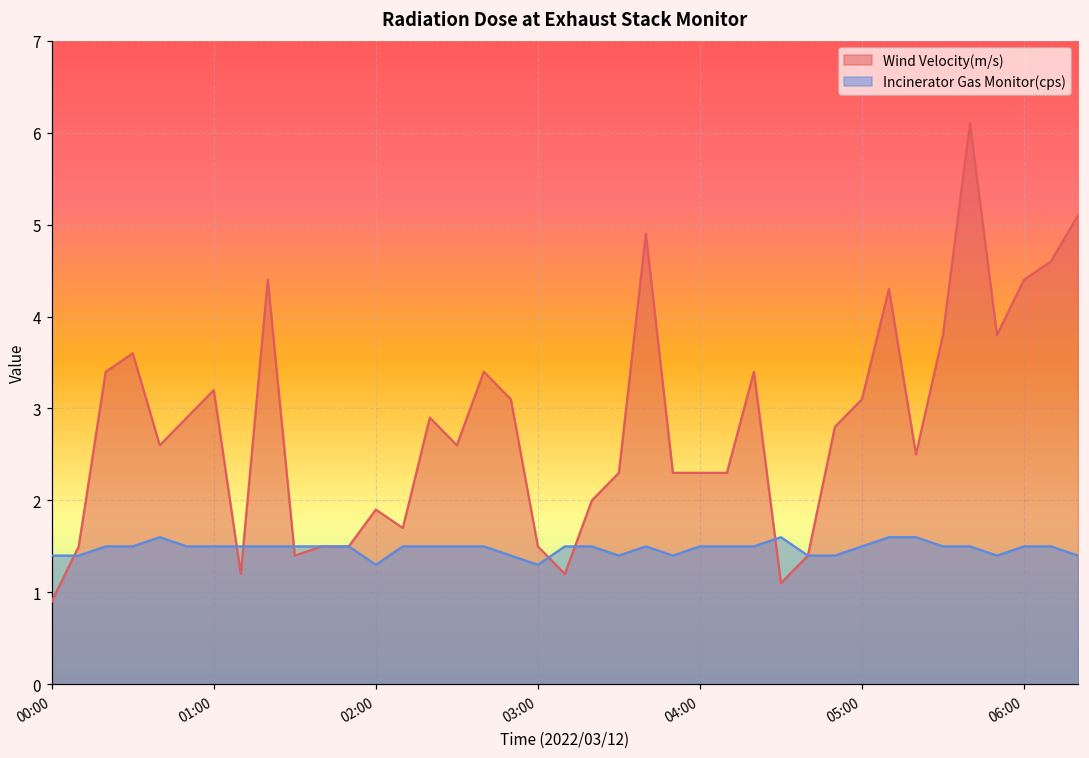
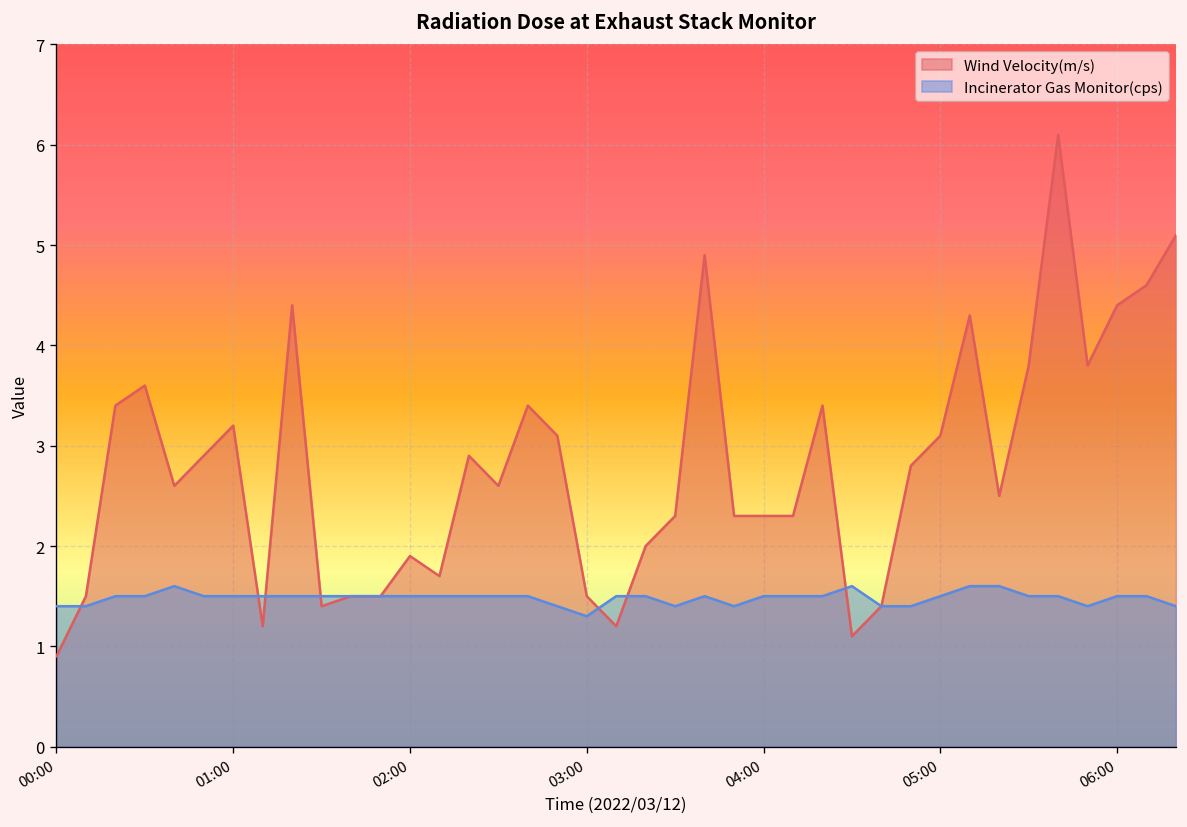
  {
    "Wind Velocity(m/s)": {
      "00:00": 0.9,
      "01:00": 3.2,
      "02:00": 1.9,
      "03:00": 1.5,
      "04:00": 2.3,
      "05:00": 3.1,
      "06:00": 4.4
    },
    "Incinerator Gas Monitor(cps)": {
      "00:00": 1.4,
      "01:00": 1.5,
-     "02:00": 1.3,
+     "02:00": 1.5,
      "03:00": 1.3,
      "04:00": 1.5,
      "05:00": 1.5,
      "06:00": 1.5
    }
  }
